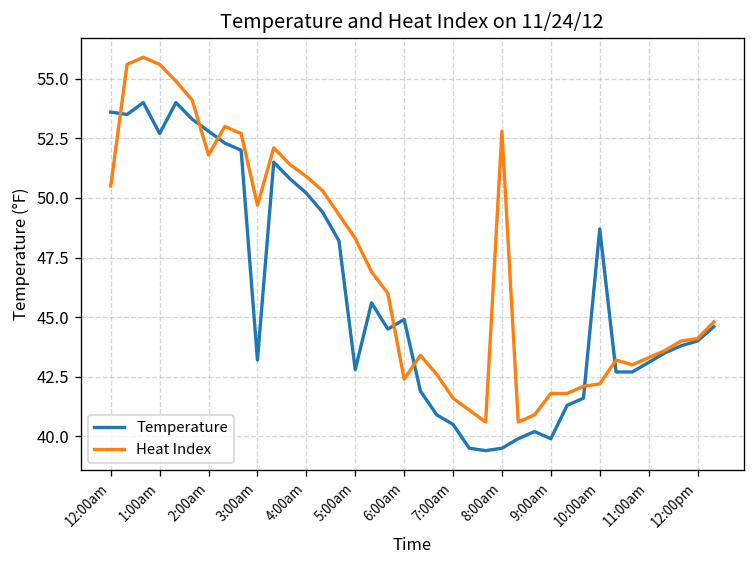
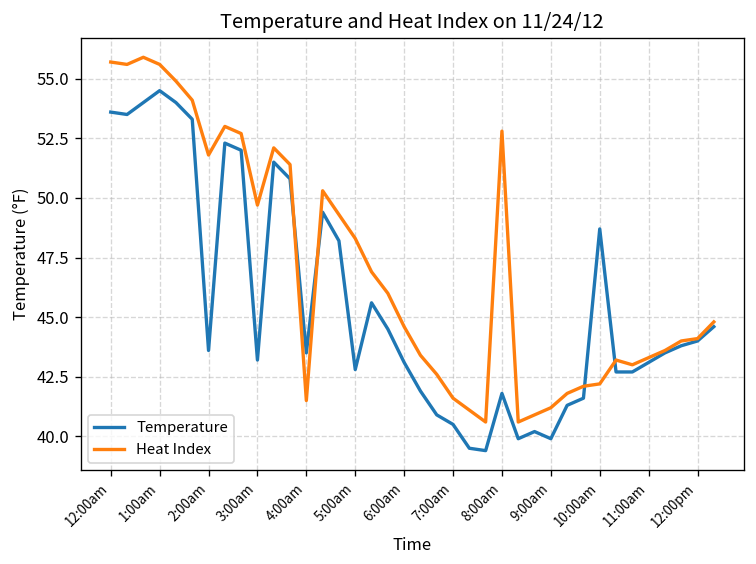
  {
    "Temperature": {
      "12:00am": 53.6,
-     "1:00am": 52.7,
-     "2:00am": 52.8,
+     "1:00am": 54.5,
+     "2:00am": 43.6,
      "3:00am": 43.2,
-     "4:00am": 50.2,
+     "4:00am": 43.5,
      "5:00am": 42.8,
-     "6:00am": 44.9,
+     "6:00am": 43.1,
      "7:00am": 40.5,
-     "8:00am": 39.5,
+     "8:00am": 41.8,
      "9:00am": 39.9,
      "10:00am": 48.7,
      "11:00am": 43.1
    },
    "Heat Index": {
-     "12:00am": 50.5,
+     "12:00am": 55.7,
      "1:00am": 55.6,
      "2:00am": 51.8,
      "3:00am": 49.7,
-     "4:00am": 50.9,
+     "4:00am": 41.5,
      "5:00am": 48.3,
-     "6:00am": 42.4,
+     "6:00am": 44.6,
      "7:00am": 41.6,
      "8:00am": 52.8,
-     "9:00am": 41.8,
+     "9:00am": 41.2,
      "10:00am": 42.2,
      "11:00am": 43.3
    }
  }
